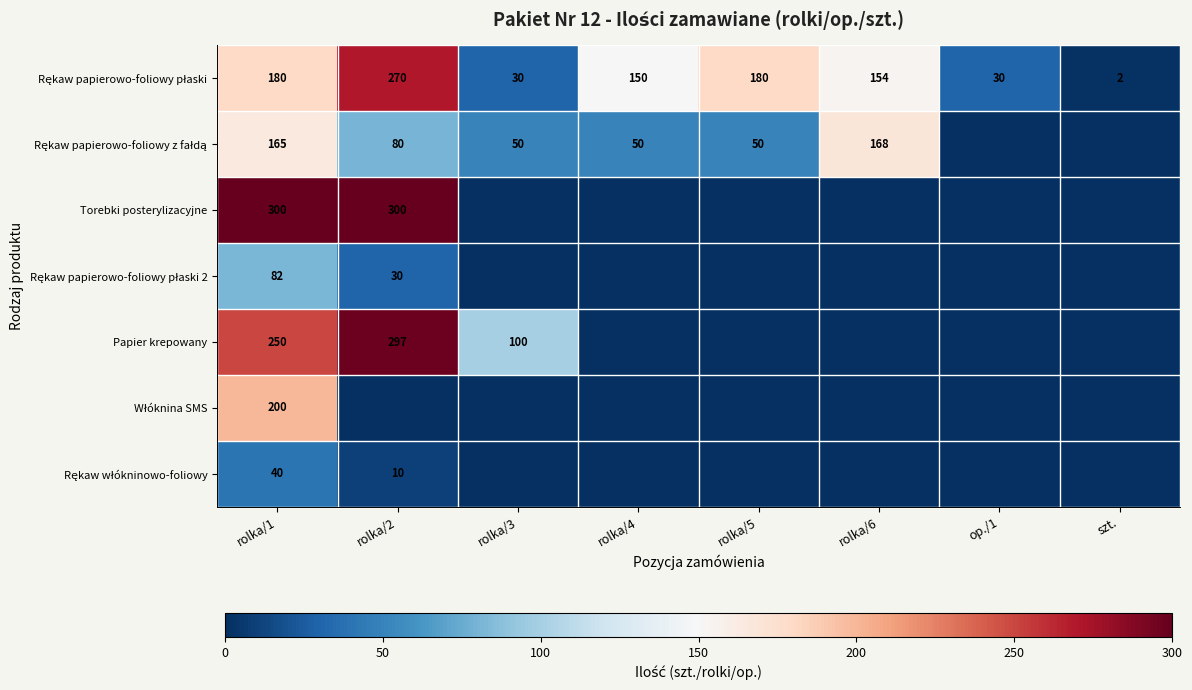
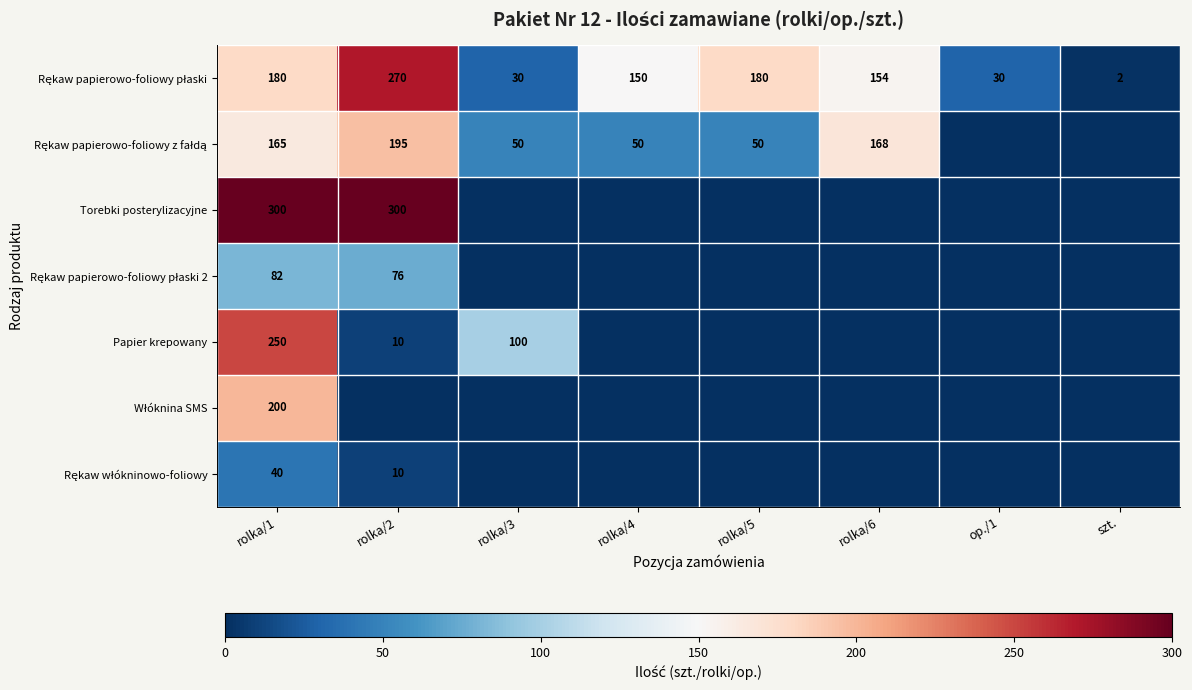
  {
    "Rękaw papierowo-foliowy płaski": {
      "rolka/1": 180,
      "rolka/2": 270,
      "rolka/3": 30,
      "rolka/4": 150,
      "rolka/5": 180,
      "rolka/6": 154,
      "op./1": 30,
      "szt.": 2
    },
    "Rękaw papierowo-foliowy z fałdą": {
      "rolka/1": 165,
-     "rolka/2": 80,
+     "rolka/2": 195,
      "rolka/3": 50,
      "rolka/4": 50,
      "rolka/5": 50,
      "rolka/6": 168
    },
    "Torebki posterylizacyjne": {
      "rolka/1": 300,
      "rolka/2": 300
    },
    "Rękaw papierowo-foliowy płaski 2": {
      "rolka/1": 82,
-     "rolka/2": 30
+     "rolka/2": 76
    },
    "Papier krepowany": {
      "rolka/1": 250,
-     "rolka/2": 297,
+     "rolka/2": 10,
      "rolka/3": 100
    },
    "Włóknina SMS": {
      "rolka/1": 200
    },
    "Rękaw włókninowo-foliowy": {
      "rolka/1": 40,
      "rolka/2": 10
    }
  }
